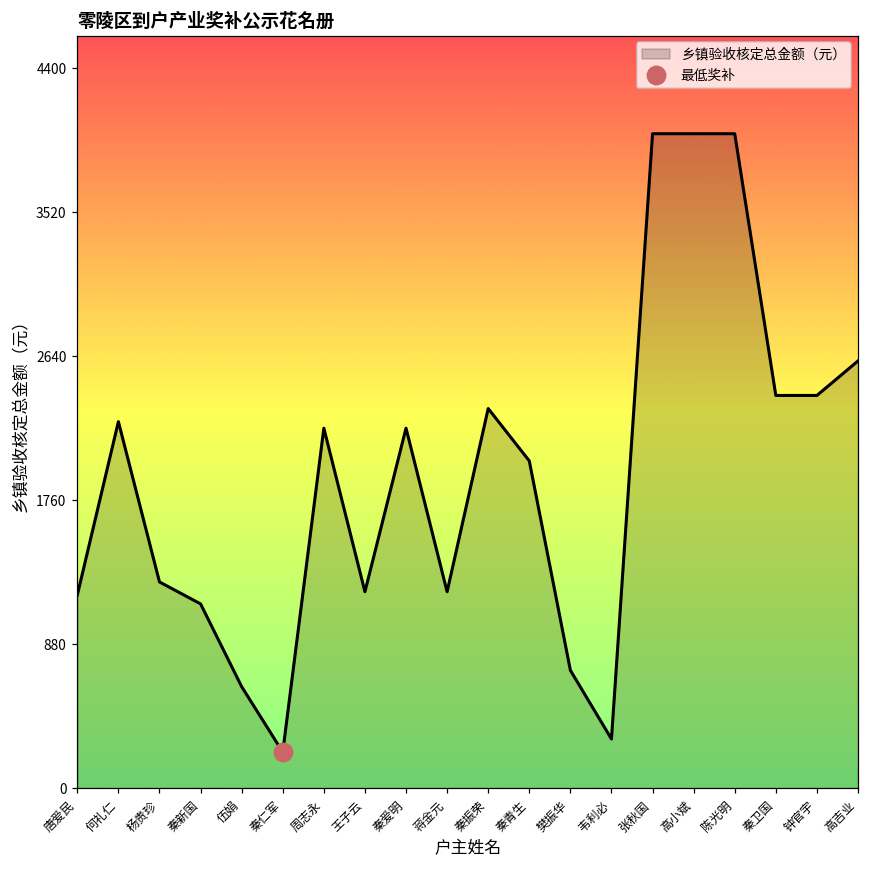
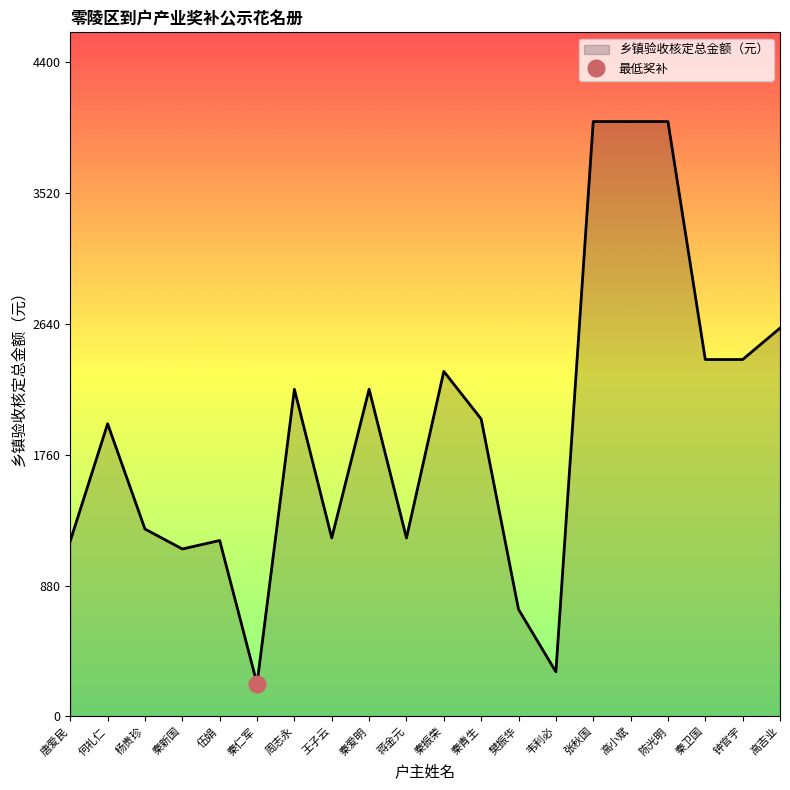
  {
    "乡镇验收核定总金额（元）": {
      "唐爱民": 1180,
-     "何礼仁": 2240,
+     "何礼仁": 1970,
      "杨贵珍": 1260,
      "秦新国": 1130,
-     "伍娟": 620,
+     "伍娟": 1180,
      "周志永": 2200,
      "王子云": 1200,
      "秦爱明": 2200,
      "蒋金元": 1200,
      "秦振荣": 2320,
      "秦青生": 2000,
      "樊振华": 720,
      "韦利必": 300,
      "张秋国": 4000,
      "高小斌": 4000,
      "陈光明": 4000,
      "秦卫国": 2400,
      "钟官宇": 2400,
      "高吉业": 2610
    }
  }
